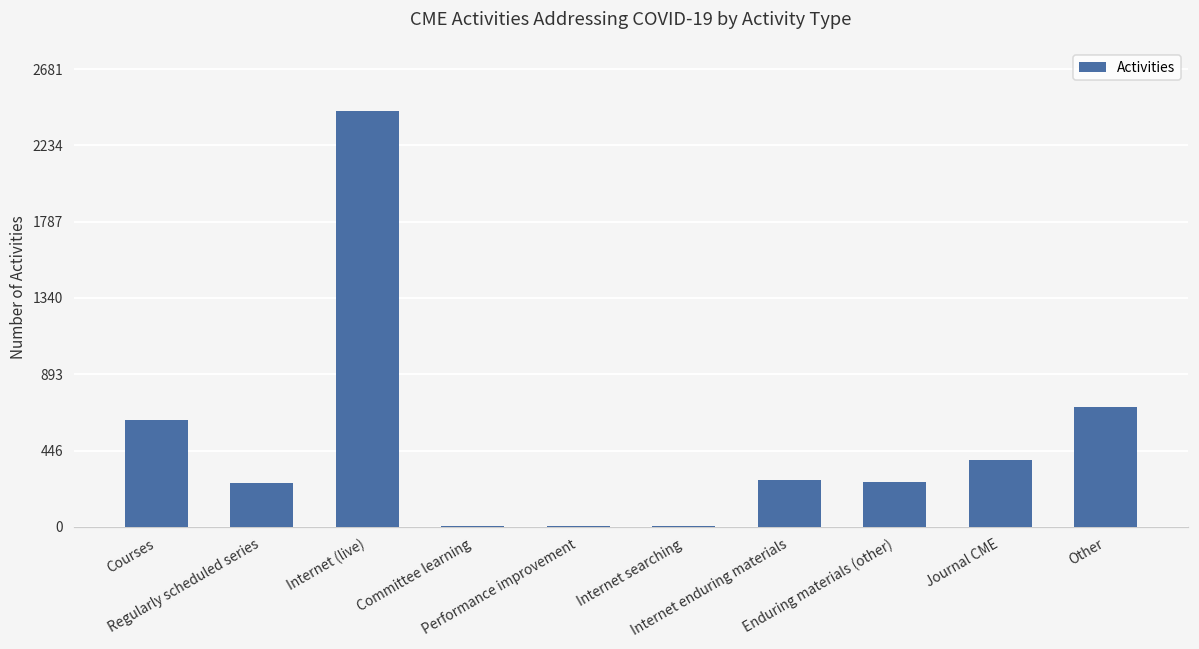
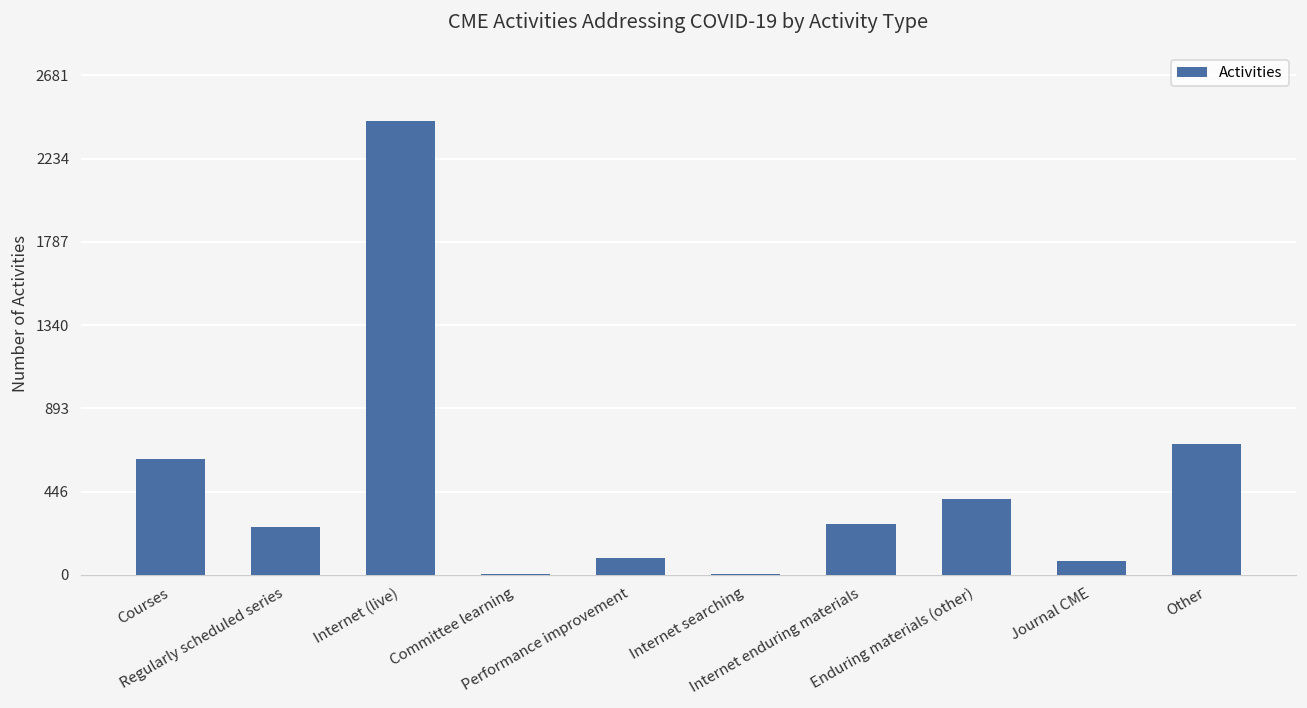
  {
    "Courses": 620,
    "Regularly scheduled series": 250,
    "Internet (live)": 2440,
-   "Performance improvement": 0,
+   "Performance improvement": 90,
    "Internet enduring materials": 280,
-   "Enduring materials (other)": 260,
-   "Journal CME": 390,
+   "Enduring materials (other)": 410,
+   "Journal CME": 80,
    "Other": 700
  }
